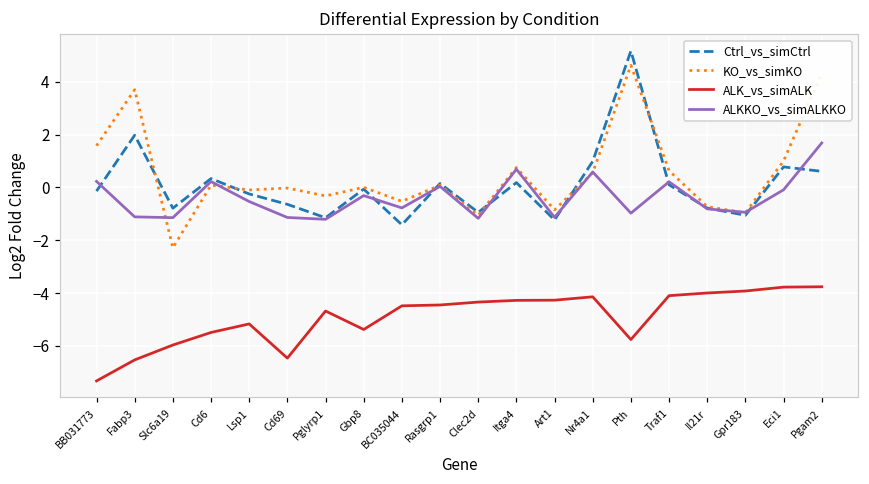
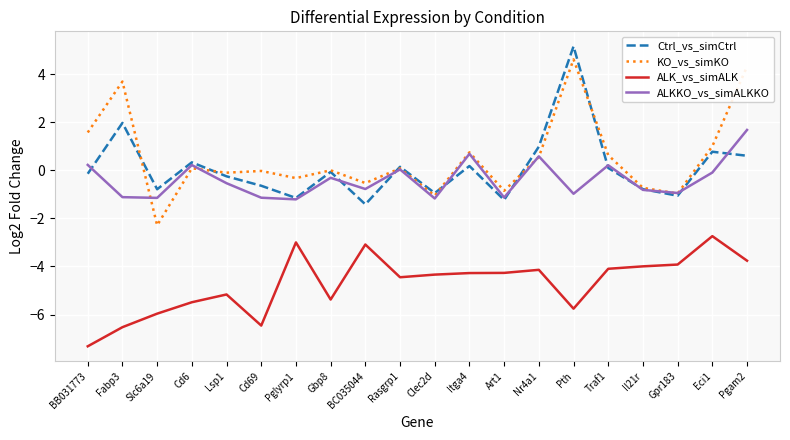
  {
    "Ctrl_vs_simCtrl": {
      "BB031773": -0.1,
      "Fabp3": 2.0,
      "Slc6a19": -0.8,
      "Cd6": 0.3,
      "Lsp1": -0.2,
      "Cd69": -0.6,
      "BC035044": -1.4,
      "Itga4": 0.2,
      "Nr4a1": 1.0,
      "Pth": 5.2,
      "Traf1": 0.1,
      "Eci1": 0.8,
      "Pgam2": 0.6
    },
    "KO_vs_simKO": {
      "BB031773": 1.6,
      "Fabp3": 3.7,
      "Slc6a19": -2.3,
      "Cd6": 0.1,
      "Lsp1": -0.1,
      "Cd69": 0.0,
      "Pglyrp1": -0.3,
      "BC035044": -0.5,
      "Art1": -0.8,
      "Pth": 4.6,
      "Traf1": 0.6,
      "Eci1": 1.0
    },
    "ALK_vs_simALK": {
      "BB031773": -7.3,
      "Fabp3": -6.5,
      "Slc6a19": -6.0,
      "Cd6": -5.5,
      "Lsp1": -5.2,
      "Cd69": -6.5,
-     "Pglyrp1": -4.7,
+     "Pglyrp1": -3.0,
      "Gbp8": -5.4,
-     "BC035044": -4.5,
+     "BC035044": -3.1,
      "Rasgrp1": -4.4,
      "Clec2d": -4.3,
      "Itga4": -4.3,
      "Art1": -4.3,
      "Nr4a1": -4.1,
      "Pth": -5.8,
      "Traf1": -4.1,
      "Il21r": -4.0,
      "Gpr183": -3.9,
-     "Eci1": -3.8,
+     "Eci1": -2.7,
      "Pgam2": -3.8
    },
    "ALKKO_vs_simALKKO": {
      "BB031773": 0.2,
      "Fabp3": -1.1,
      "Slc6a19": -1.1,
      "Cd6": 0.2,
      "Lsp1": -0.5,
      "Cd69": -1.1,
      "Gbp8": -0.3,
      "BC035044": -0.8,
      "Clec2d": -1.2,
      "Pth": -1.0,
      "Traf1": 0.2,
      "Eci1": -0.1,
      "Pgam2": 1.7
    }
  }
